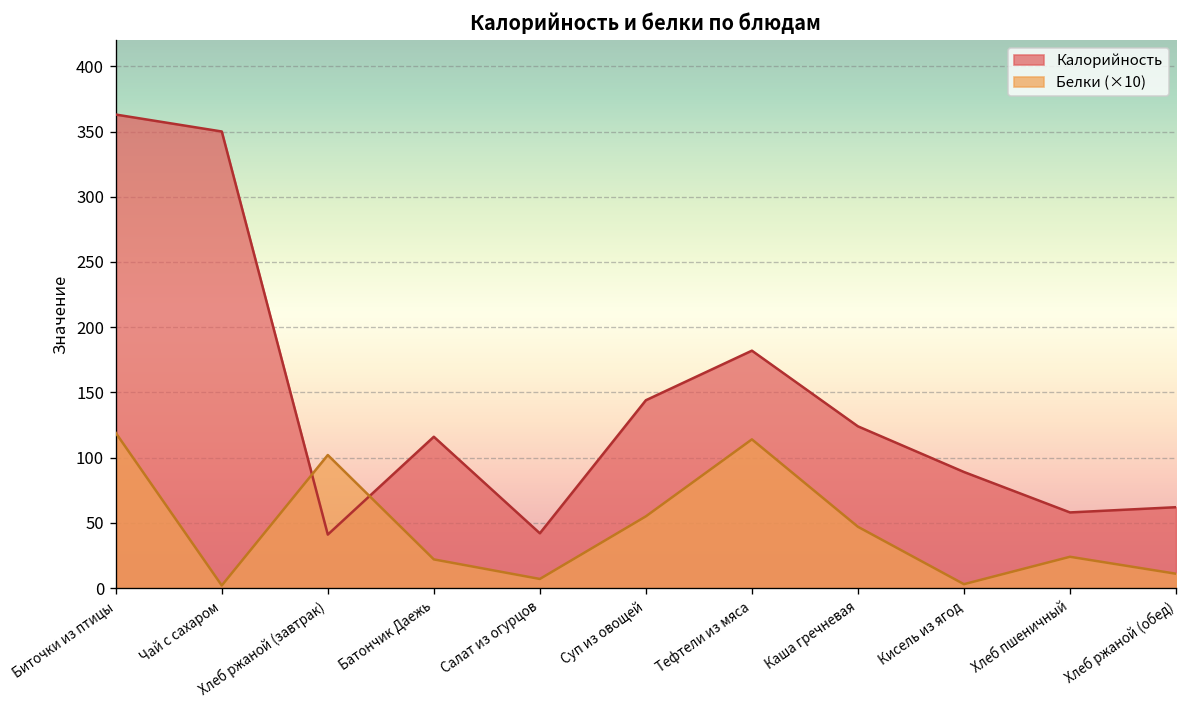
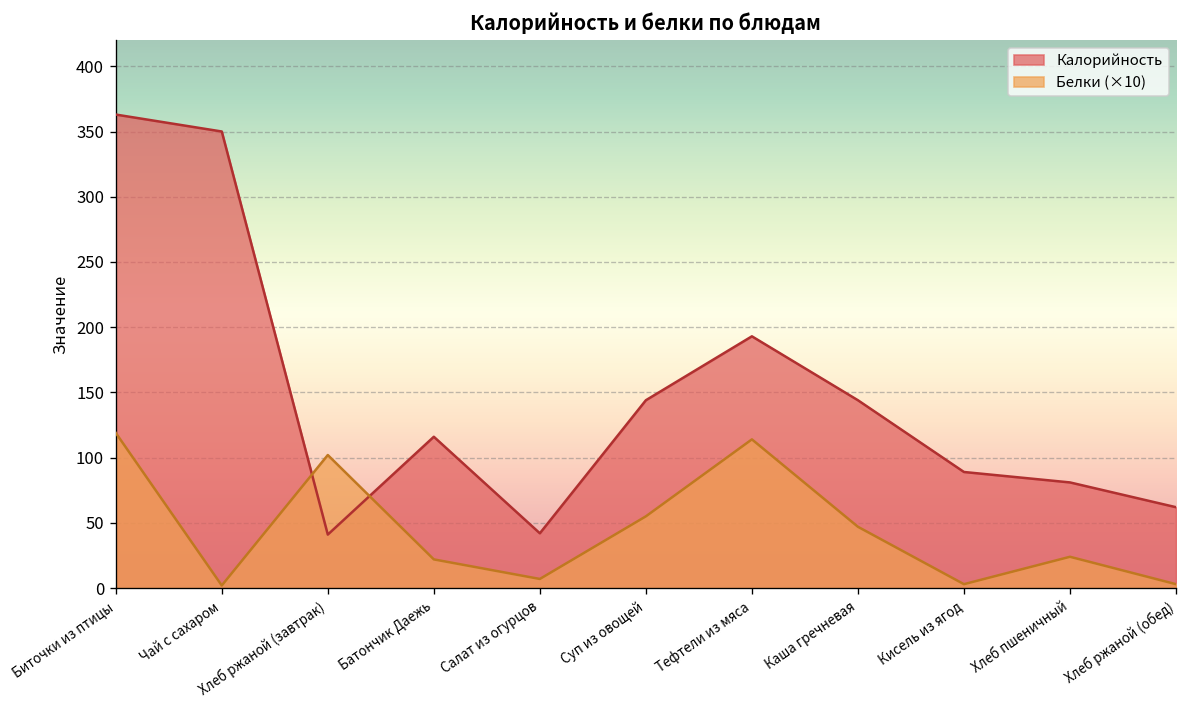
  {
    "Калорийность": {
      "Биточки из птицы": 363,
      "Чай с сахаром": 350,
      "Хлеб ржаной (завтрак)": 41,
      "Батончик Даежь": 116,
      "Салат из огурцов": 42,
      "Суп из овощей": 144,
-     "Тефтели из мяса": 182,
-     "Каша гречневая": 124,
+     "Тефтели из мяса": 193,
+     "Каша гречневая": 144,
      "Кисель из ягод": 89,
-     "Хлеб пшеничный": 58,
+     "Хлеб пшеничный": 81,
      "Хлеб ржаной (обед)": 62
    },
    "Белки (×10)": {
      "Биточки из птицы": 119,
      "Чай с сахаром": 2,
      "Хлеб ржаной (завтрак)": 102,
      "Батончик Даежь": 22,
      "Салат из огурцов": 7,
      "Суп из овощей": 55,
      "Тефтели из мяса": 114,
      "Каша гречневая": 47,
      "Кисель из ягод": 3,
      "Хлеб пшеничный": 24,
-     "Хлеб ржаной (обед)": 11
+     "Хлеб ржаной (обед)": 3
    }
  }
